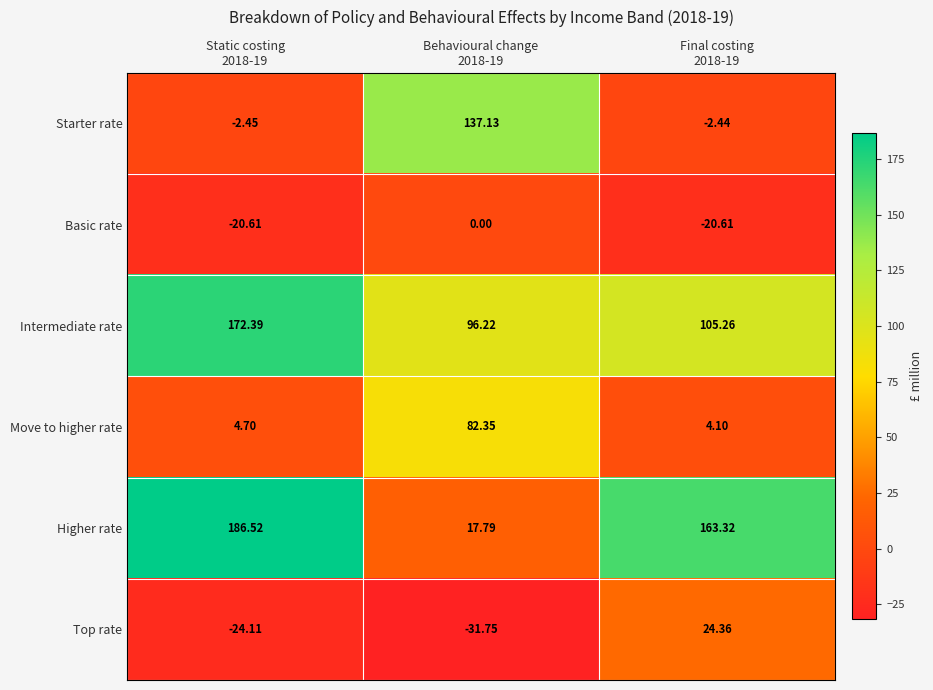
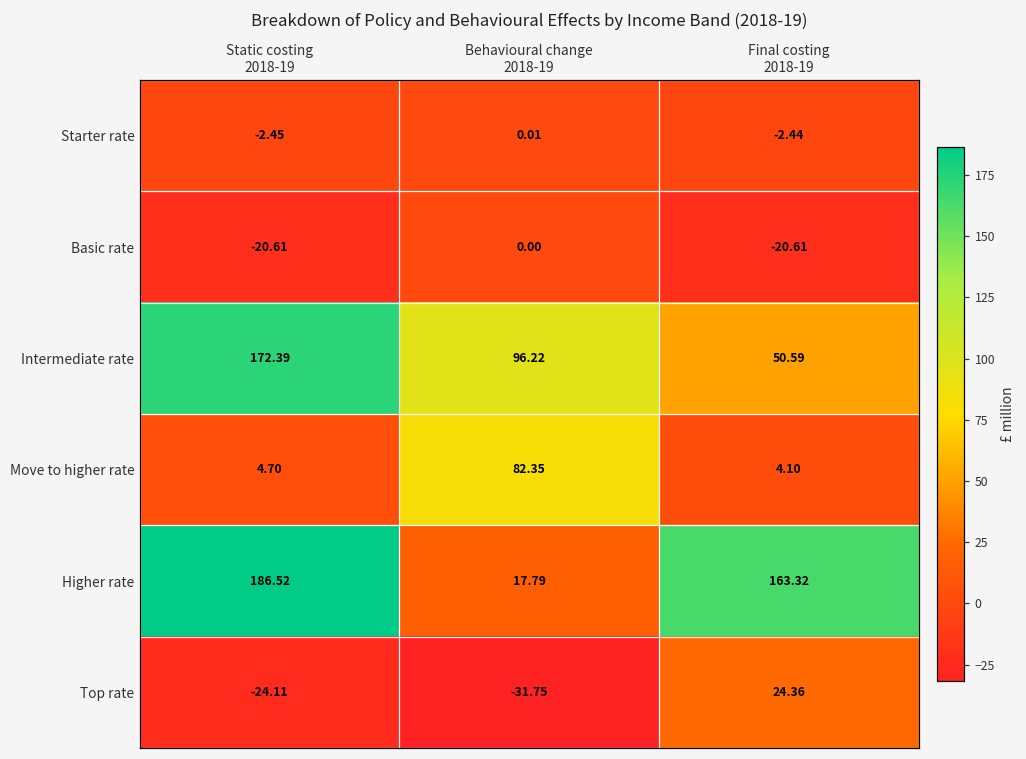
  {
    "Starter rate": {
      "Static costing 2018-19": -2.45,
-     "Behavioural change 2018-19": 137.13,
+     "Behavioural change 2018-19": 0.01,
      "Final costing 2018-19": -2.44
    },
    "Basic rate": {
      "Static costing 2018-19": -20.61,
      "Behavioural change 2018-19": 0.00,
      "Final costing 2018-19": -20.61
    },
    "Intermediate rate": {
      "Static costing 2018-19": 172.39,
      "Behavioural change 2018-19": 96.22,
-     "Final costing 2018-19": 105.26
+     "Final costing 2018-19": 50.59
    },
    "Move to higher rate": {
      "Static costing 2018-19": 4.70,
      "Behavioural change 2018-19": 82.35,
      "Final costing 2018-19": 4.10
    },
    "Higher rate": {
      "Static costing 2018-19": 186.52,
      "Behavioural change 2018-19": 17.79,
      "Final costing 2018-19": 163.32
    },
    "Top rate": {
      "Static costing 2018-19": -24.11,
      "Behavioural change 2018-19": -31.75,
      "Final costing 2018-19": 24.36
    }
  }
